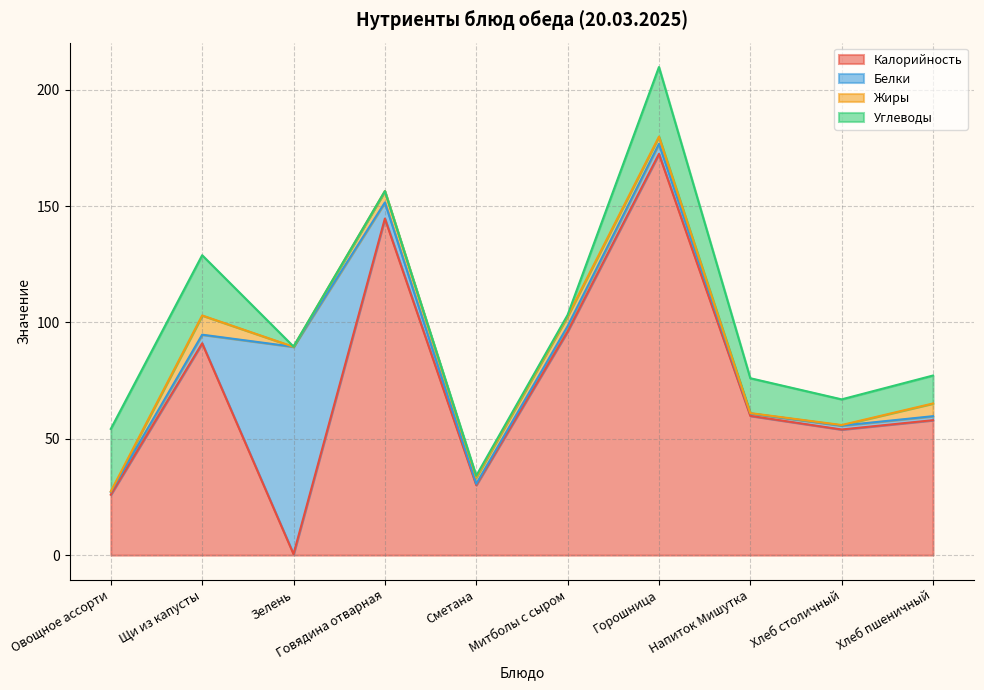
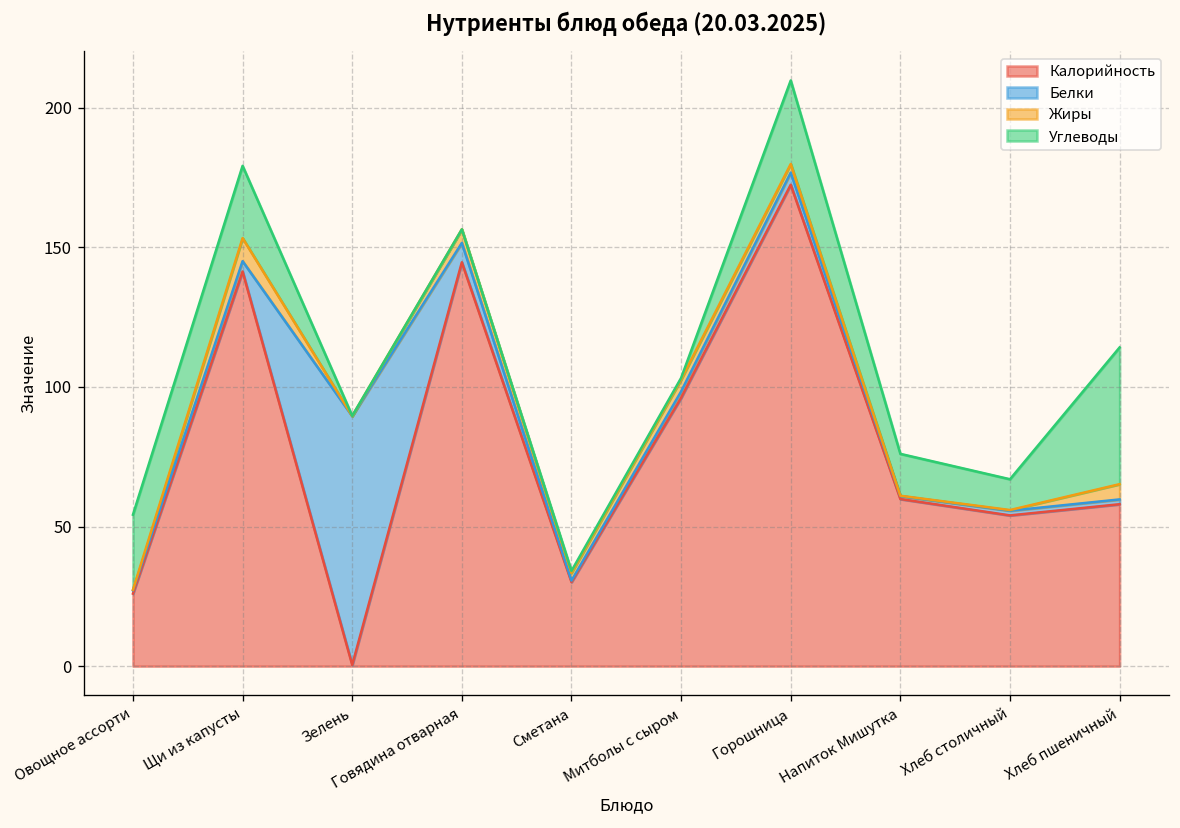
  {
    "Калорийность": {
      "Овощное ассорти": 26,
-     "Щи из капусты": 91,
+     "Щи из капусты": 141,
      "Зелень": 0,
      "Говядина отварная": 145,
      "Митболы с сыром": 96,
      "Горошница": 172,
      "Хлеб столичный": 54,
      "Хлеб пшеничный": 58
    },
    "Белки": {
      "Щи из капусты": 4,
      "Говядина отварная": 7,
      "Митболы с сыром": 2,
      "Горошница": 4,
      "Хлеб пшеничный": 2
    },
    "Жиры": {
      "Щи из капусты": 8,
      "Горошница": 3,
      "Хлеб пшеничный": 5
    },
    "Углеводы": {
      "Овощное ассорти": 27,
      "Щи из капусты": 26,
      "Горошница": 30,
      "Напиток Мишутка": 15,
      "Хлеб столичный": 11,
-     "Хлеб пшеничный": 12
+     "Хлеб пшеничный": 49
    }
  }
